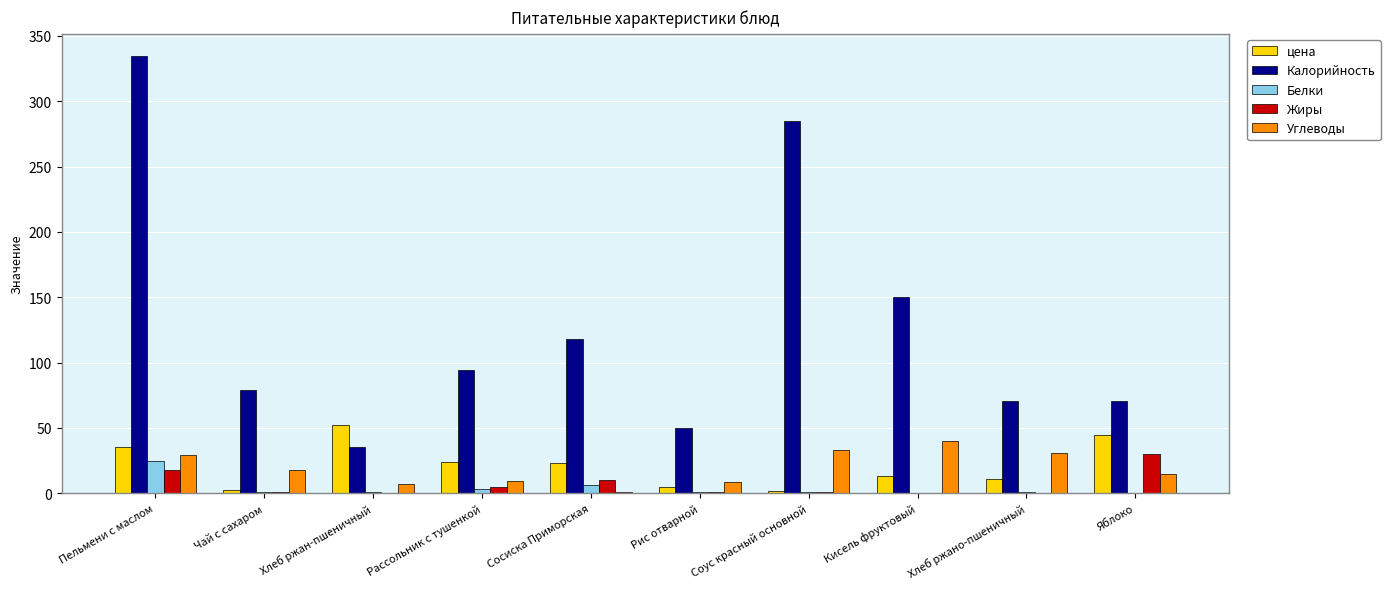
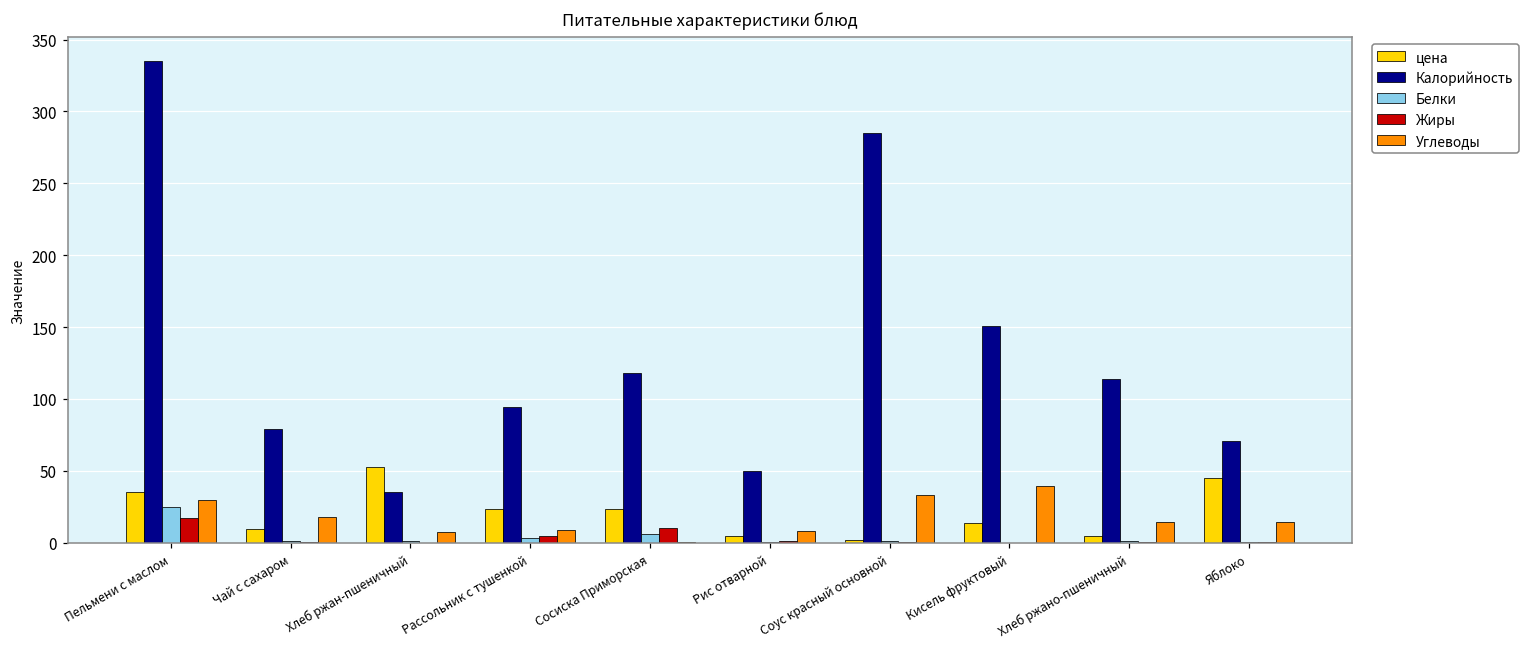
  {
    "цена": {
      "Пельмени с маслом": 35,
-     "Чай с сахаром": 3,
+     "Чай с сахаром": 10,
      "Хлеб ржан-пшеничный": 52,
      "Рассольник с тушенкой": 24,
      "Сосиска Приморская": 23,
      "Рис отварной": 5,
      "Кисель фруктовый": 13,
-     "Хлеб ржано-пшеничный": 11,
+     "Хлеб ржано-пшеничный": 4,
      "Яблоко": 45
    },
    "Калорийность": {
      "Пельмени с маслом": 335,
      "Чай с сахаром": 79,
      "Хлеб ржан-пшеничный": 35,
      "Рассольник с тушенкой": 94,
      "Сосиска Приморская": 118,
      "Рис отварной": 50,
      "Соус красный основной": 285,
      "Кисель фруктовый": 150,
-     "Хлеб ржано-пшеничный": 71,
+     "Хлеб ржано-пшеничный": 114,
      "Яблоко": 71
    },
    "Белки": {
      "Пельмени с маслом": 25,
      "Рассольник с тушенкой": 3,
      "Сосиска Приморская": 6
    },
    "Жиры": {
      "Пельмени с маслом": 18,
      "Рассольник с тушенкой": 5,
      "Сосиска Приморская": 10,
-     "Яблоко": 30
+     "Яблоко": 1
    },
    "Углеводы": {
      "Пельмени с маслом": 30,
      "Чай с сахаром": 18,
      "Хлеб ржан-пшеничный": 7,
      "Рассольник с тушенкой": 9,
      "Рис отварной": 8,
      "Соус красный основной": 33,
      "Кисель фруктовый": 40,
-     "Хлеб ржано-пшеничный": 31,
+     "Хлеб ржано-пшеничный": 15,
      "Яблоко": 15
    }
  }
